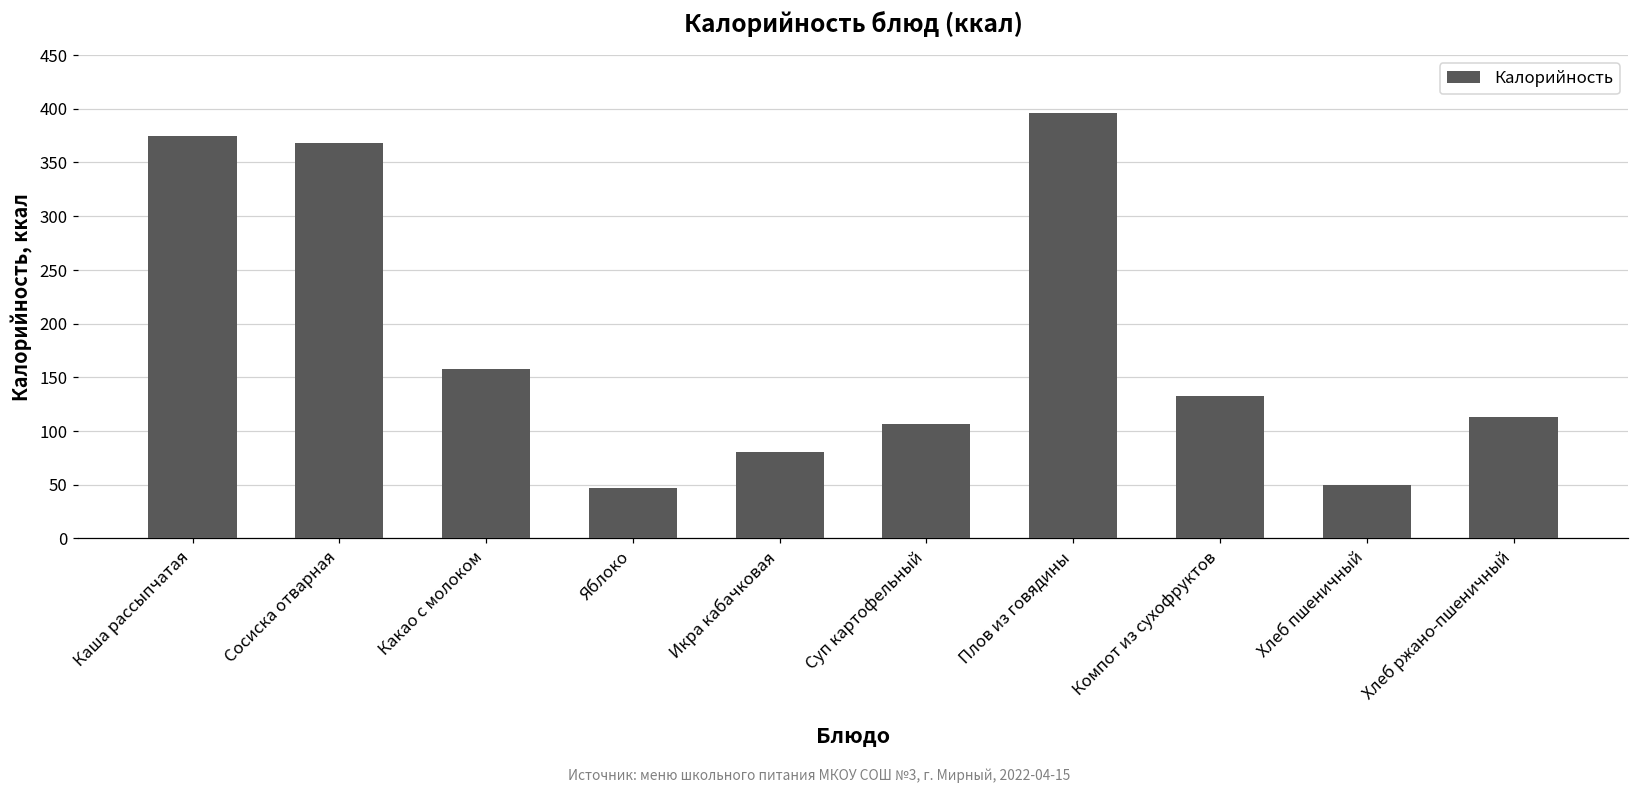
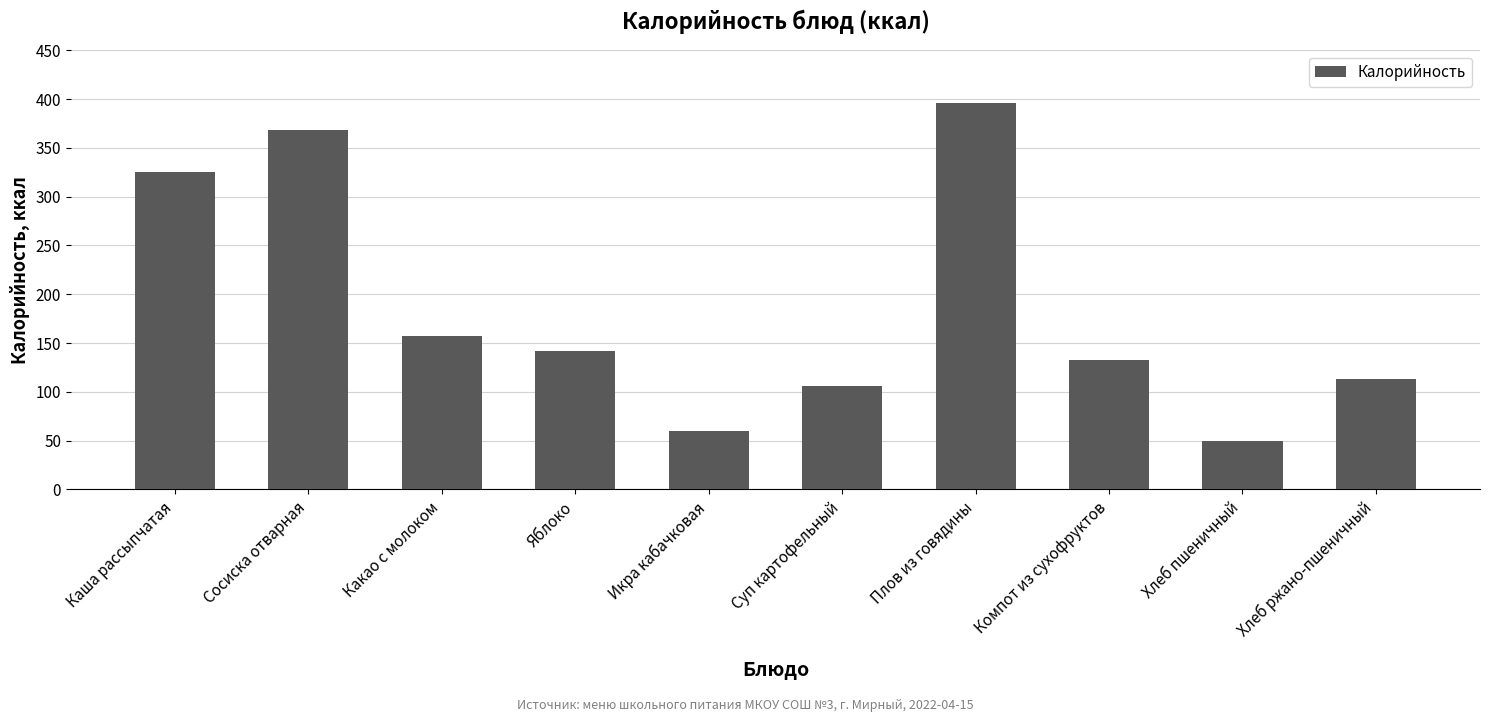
  {
-   "Каша рассыпчатая": 380,
+   "Каша рассыпчатая": 330,
    "Сосиска отварная": 370,
    "Какао с молоком": 160,
-   "Яблоко": 50,
-   "Икра кабачковая": 80,
+   "Яблоко": 140,
+   "Икра кабачковая": 60,
    "Суп картофельный": 110,
    "Плов из говядины": 400,
    "Компот из сухофруктов": 130,
    "Хлеб пшеничный": 50,
    "Хлеб ржано-пшеничный": 110
  }
